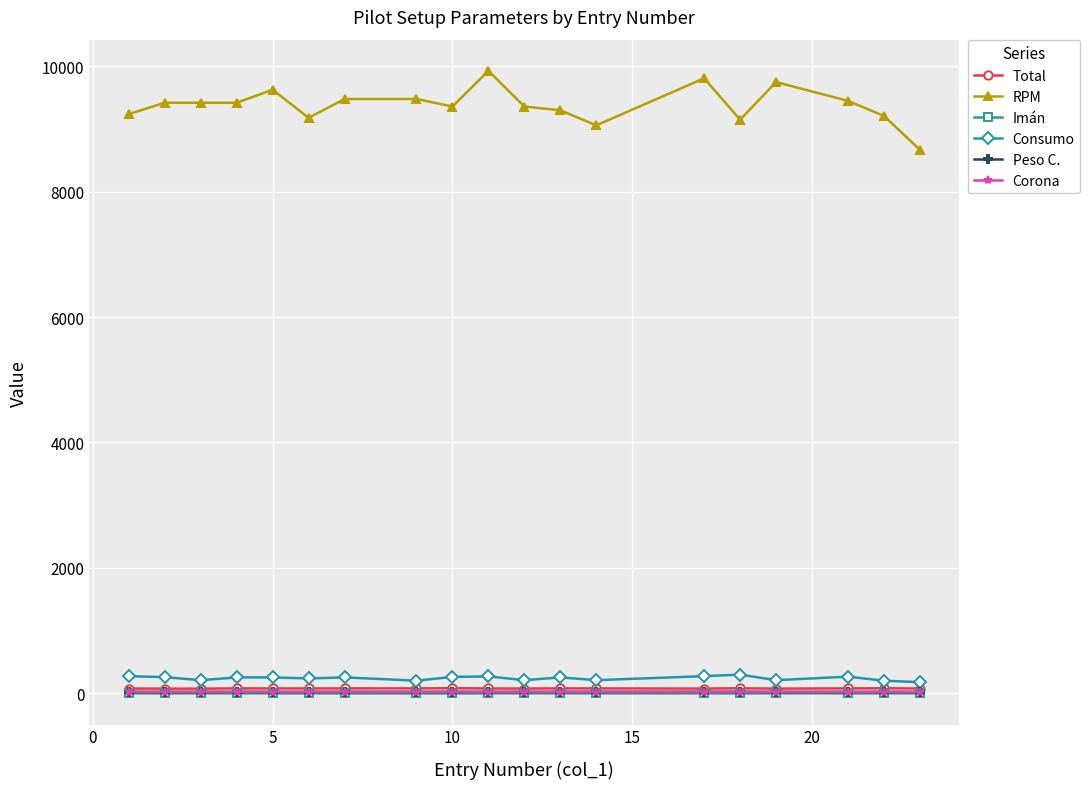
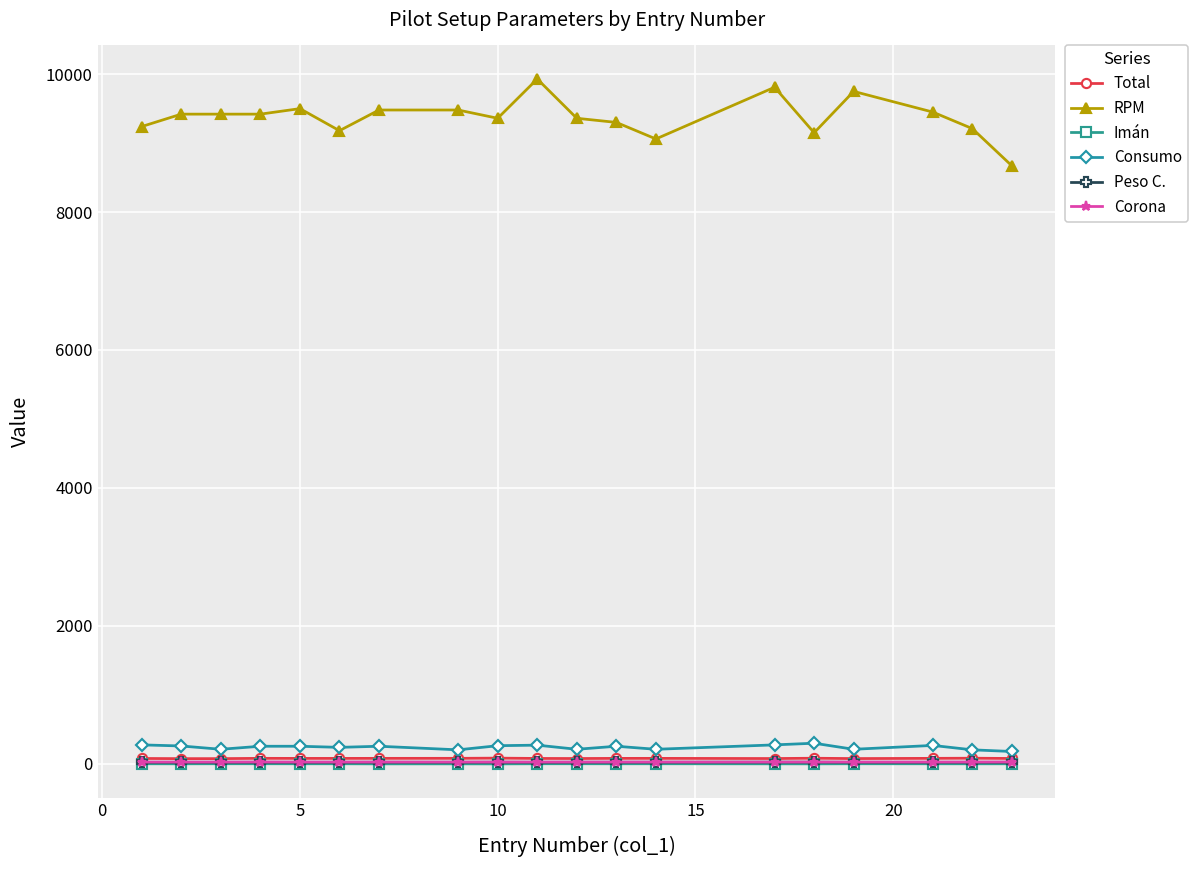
  {
    "Total": {
      "5": 100,
      "10": 100
    },
    "RPM": {
-     "5": 9600,
+     "5": 9500,
      "10": 9400
    }
  }
